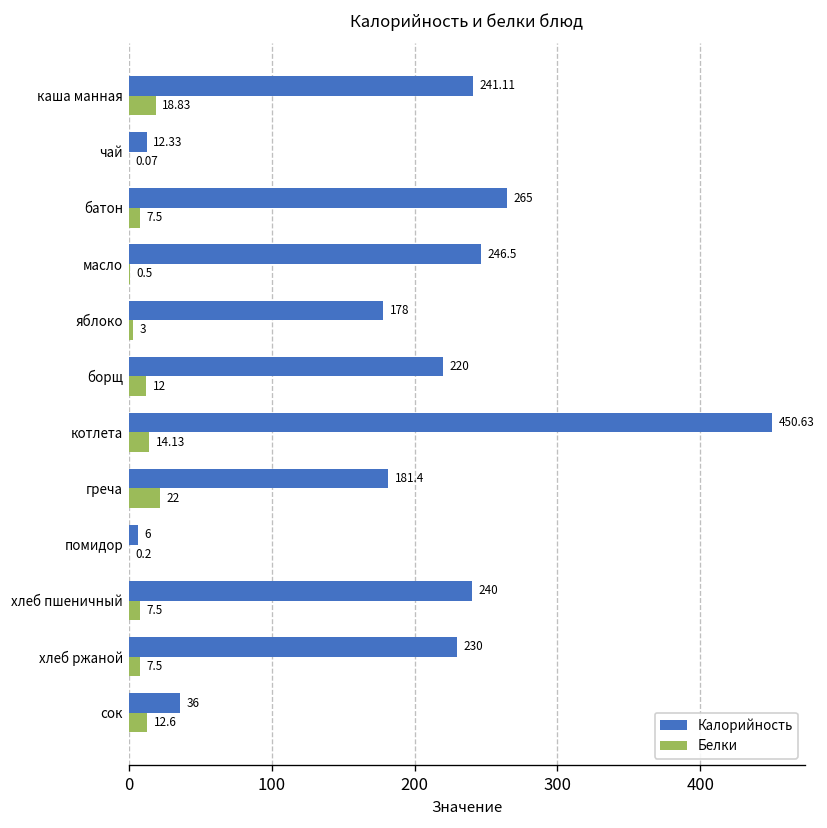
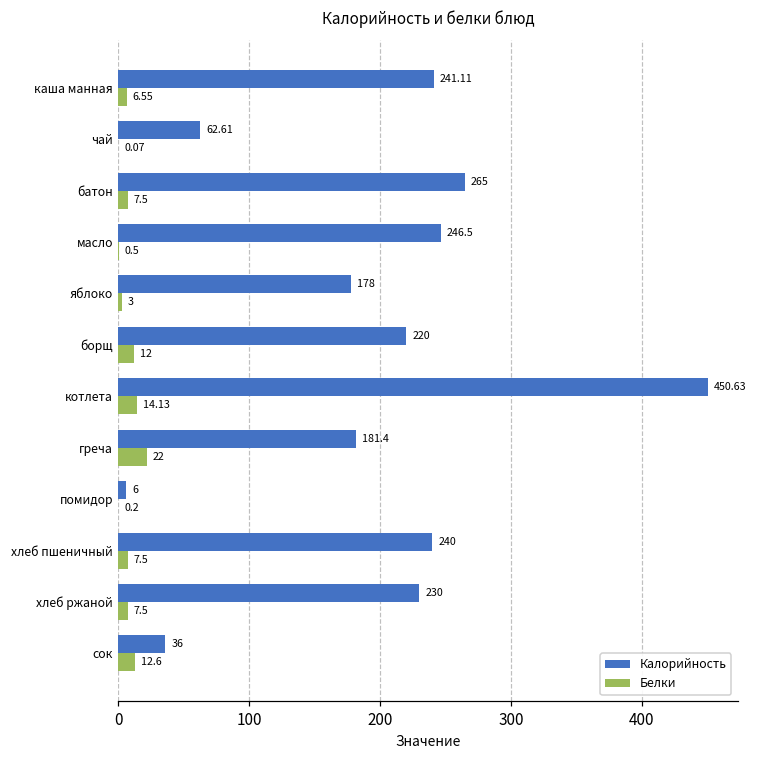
  {
    "Калорийность": {
      "каша манная": 241.11,
-     "чай": 12.33,
+     "чай": 62.61,
      "батон": 265,
      "масло": 246.5,
      "яблоко": 178,
      "борщ": 220,
      "котлета": 450.63,
      "греча": 181.4,
      "помидор": 6,
      "хлеб пшеничный": 240,
      "хлеб ржаной": 230,
      "сок": 36
    },
    "Белки": {
-     "каша манная": 18.83,
+     "каша манная": 6.55,
      "чай": 0.07,
      "батон": 7.5,
      "масло": 0.5,
      "яблоко": 3,
      "борщ": 12,
      "котлета": 14.13,
      "греча": 22,
      "помидор": 0.2,
      "хлеб пшеничный": 7.5,
      "хлеб ржаной": 7.5,
      "сок": 12.6
    }
  }
